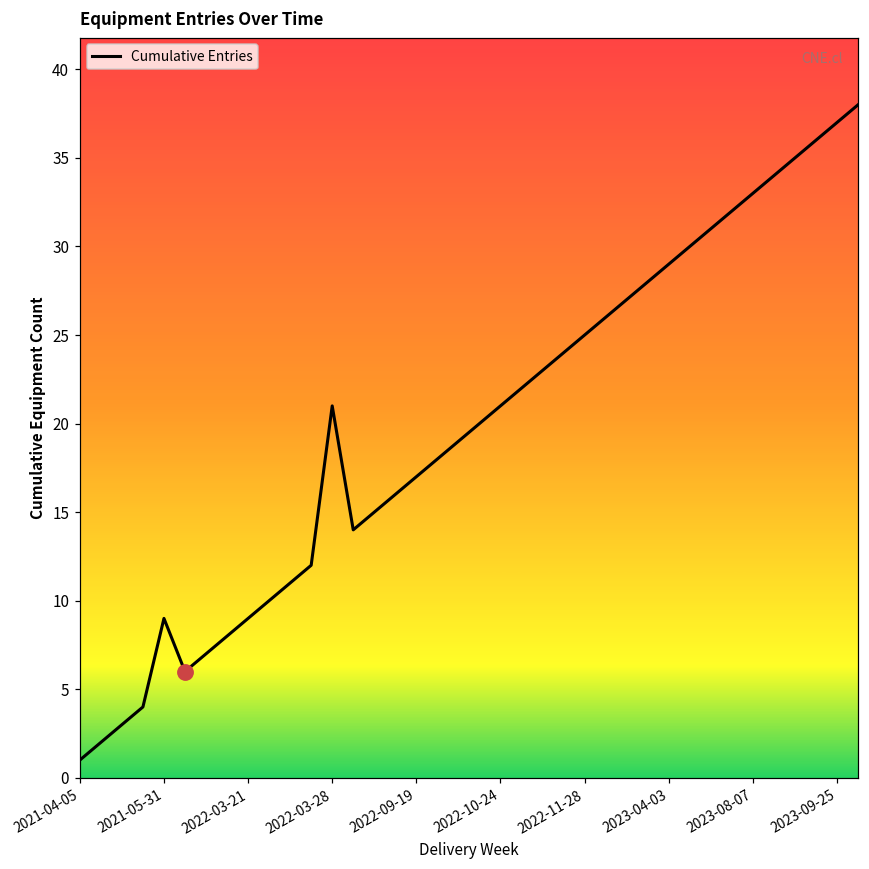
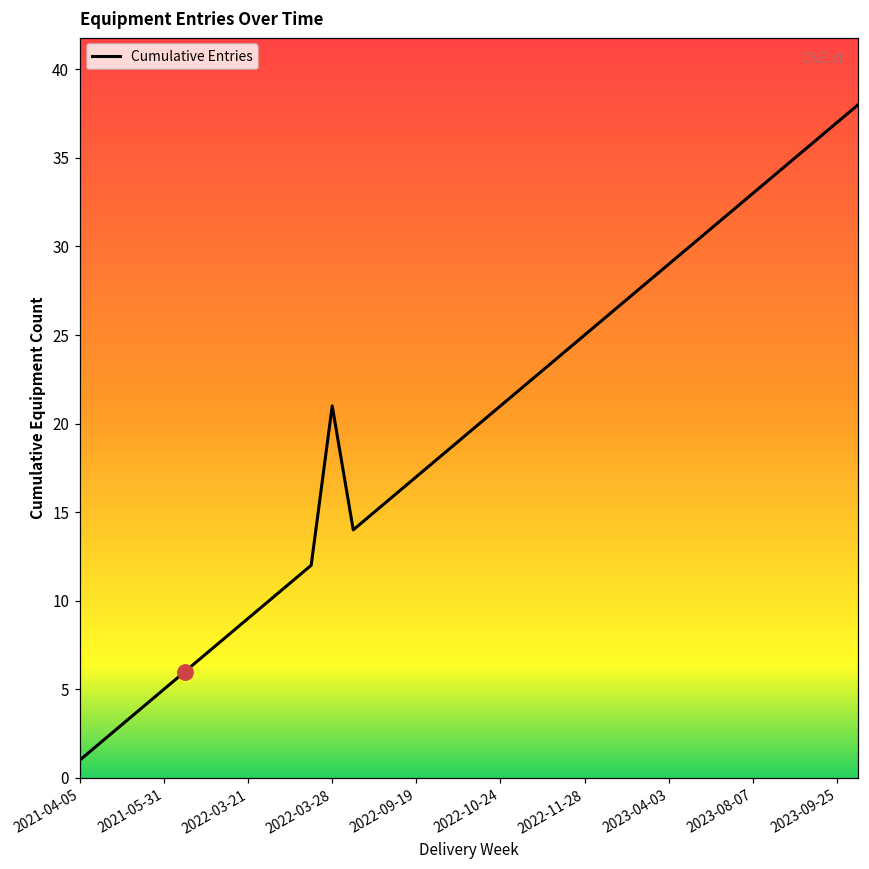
  {
    "Cumulative Entries": {
      "2021-04-05": 1,
-     "2021-05-31": 9,
+     "2021-05-31": 5,
      "2022-03-28": 21,
      "2022-11-28": 25
    }
  }
